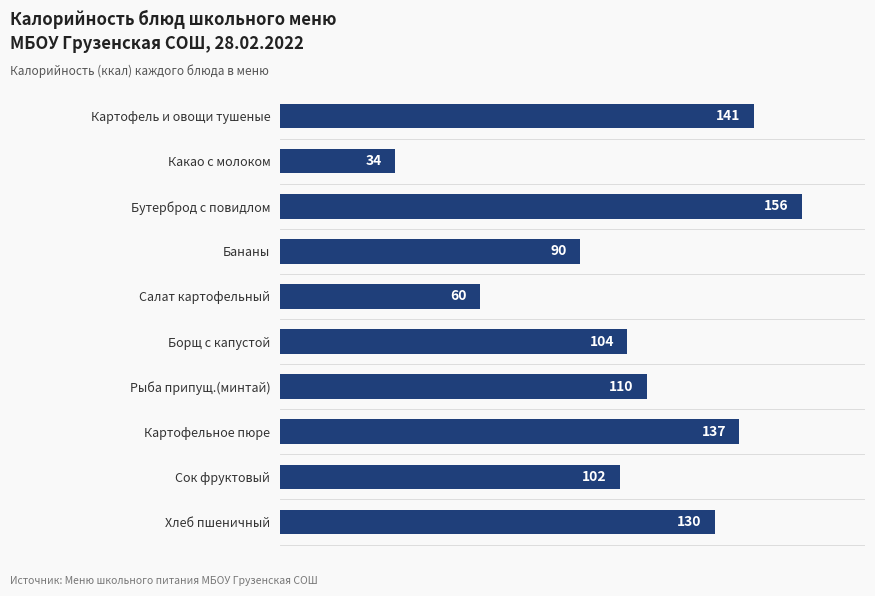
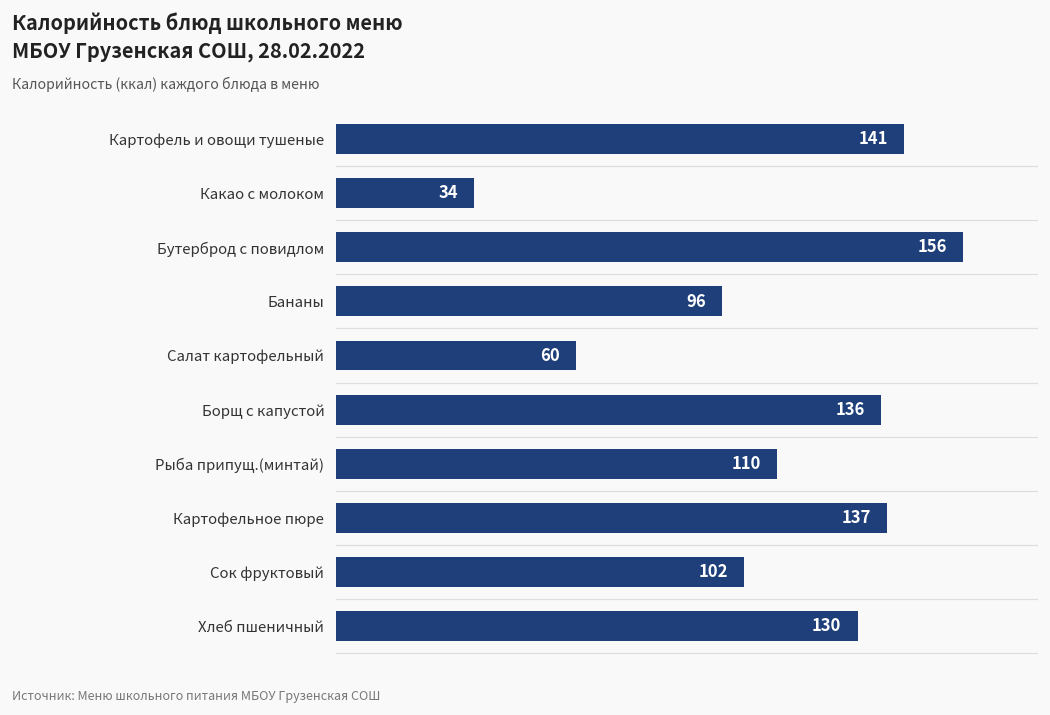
  {
    "Картофель и овощи тушеные": 141,
    "Какао с молоком": 34,
    "Бутерброд с повидлом": 156,
-   "Бананы": 90,
+   "Бананы": 96,
    "Салат картофельный": 60,
-   "Борщ с капустой": 104,
+   "Борщ с капустой": 136,
    "Рыба припущ.(минтай)": 110,
    "Картофельное пюре": 137,
    "Сок фруктовый": 102,
    "Хлеб пшеничный": 130
  }
